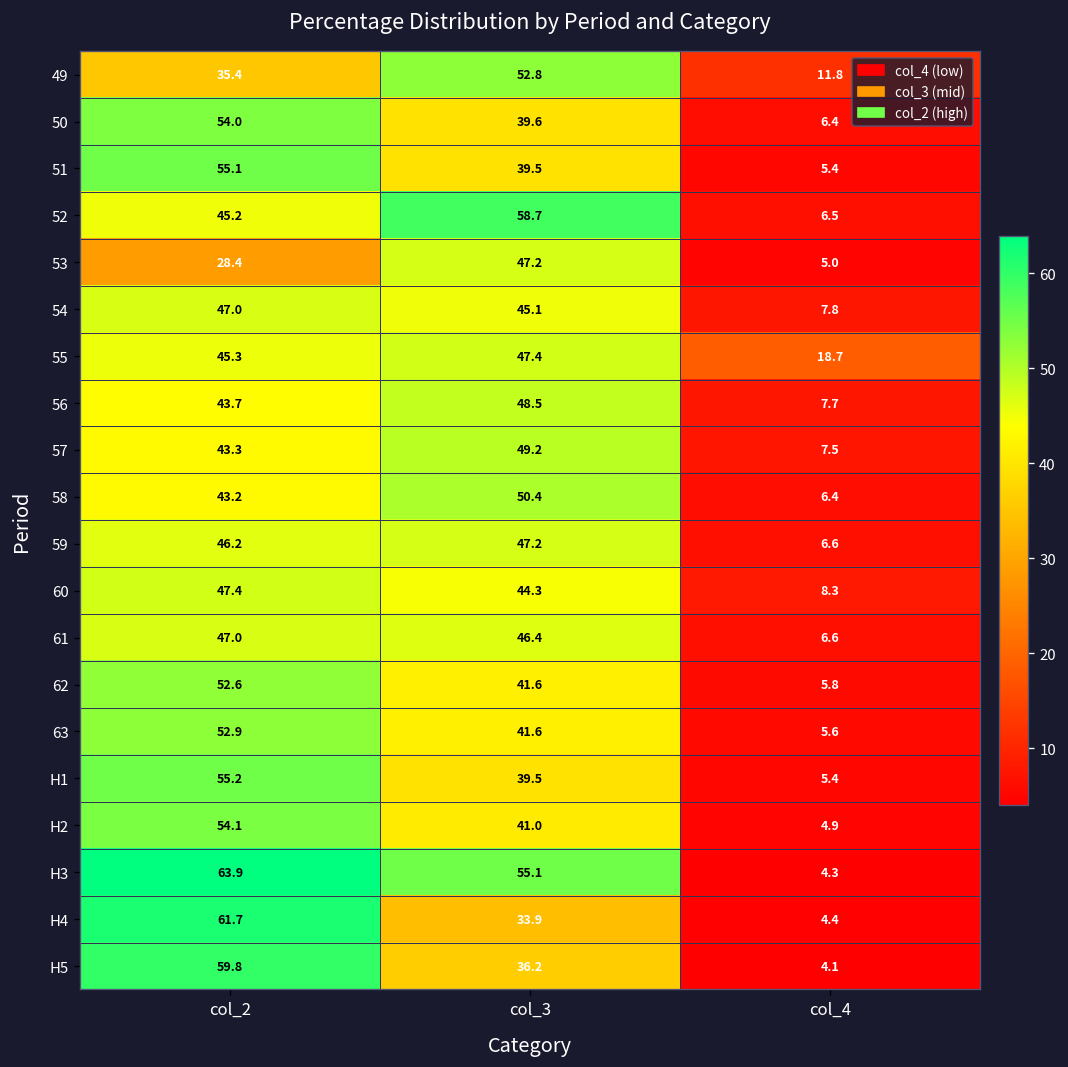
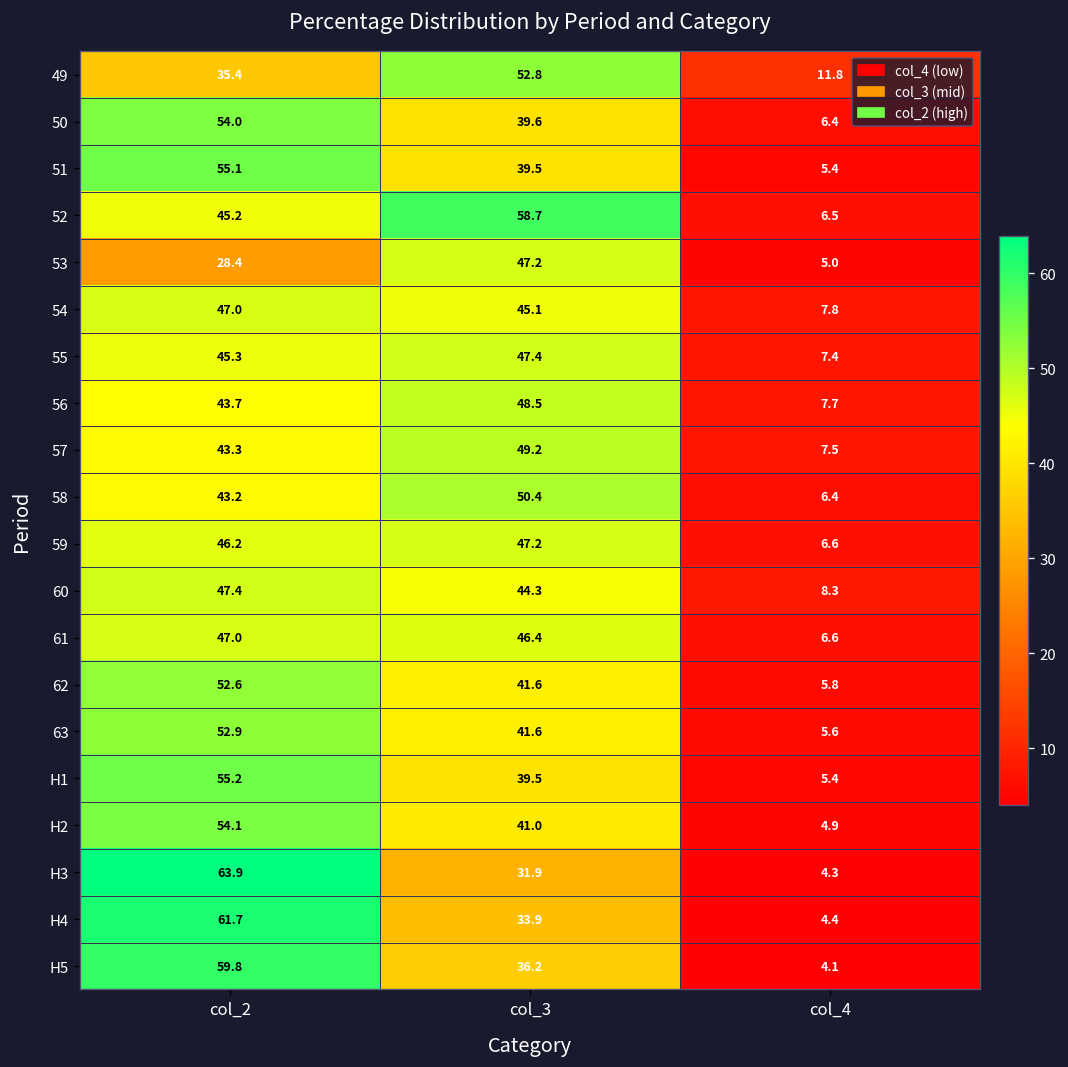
  {
    "49": {
      "col_2": 35.4,
      "col_3": 52.8,
      "col_4": 11.8
    },
    "50": {
      "col_2": 54.0,
      "col_3": 39.6,
      "col_4": 6.4
    },
    "51": {
      "col_2": 55.1,
      "col_3": 39.5,
      "col_4": 5.4
    },
    "52": {
      "col_2": 45.2,
      "col_3": 58.7,
      "col_4": 6.5
    },
    "53": {
      "col_2": 28.4,
      "col_3": 47.2,
      "col_4": 5.0
    },
    "54": {
      "col_2": 47.0,
      "col_3": 45.1,
      "col_4": 7.8
    },
    "55": {
      "col_2": 45.3,
      "col_3": 47.4,
-     "col_4": 18.7
+     "col_4": 7.4
    },
    "56": {
      "col_2": 43.7,
      "col_3": 48.5,
      "col_4": 7.7
    },
    "57": {
      "col_2": 43.3,
      "col_3": 49.2,
      "col_4": 7.5
    },
    "58": {
      "col_2": 43.2,
      "col_3": 50.4,
      "col_4": 6.4
    },
    "59": {
      "col_2": 46.2,
      "col_3": 47.2,
      "col_4": 6.6
    },
    "60": {
      "col_2": 47.4,
      "col_3": 44.3,
      "col_4": 8.3
    },
    "61": {
      "col_2": 47.0,
      "col_3": 46.4,
      "col_4": 6.6
    },
    "62": {
      "col_2": 52.6,
      "col_3": 41.6,
      "col_4": 5.8
    },
    "63": {
      "col_2": 52.9,
      "col_3": 41.6,
      "col_4": 5.6
    },
    "H1": {
      "col_2": 55.2,
      "col_3": 39.5,
      "col_4": 5.4
    },
    "H2": {
      "col_2": 54.1,
      "col_3": 41.0,
      "col_4": 4.9
    },
    "H3": {
      "col_2": 63.9,
-     "col_3": 55.1,
+     "col_3": 31.9,
      "col_4": 4.3
    },
    "H4": {
      "col_2": 61.7,
      "col_3": 33.9,
      "col_4": 4.4
    },
    "H5": {
      "col_2": 59.8,
      "col_3": 36.2,
      "col_4": 4.1
    }
  }
